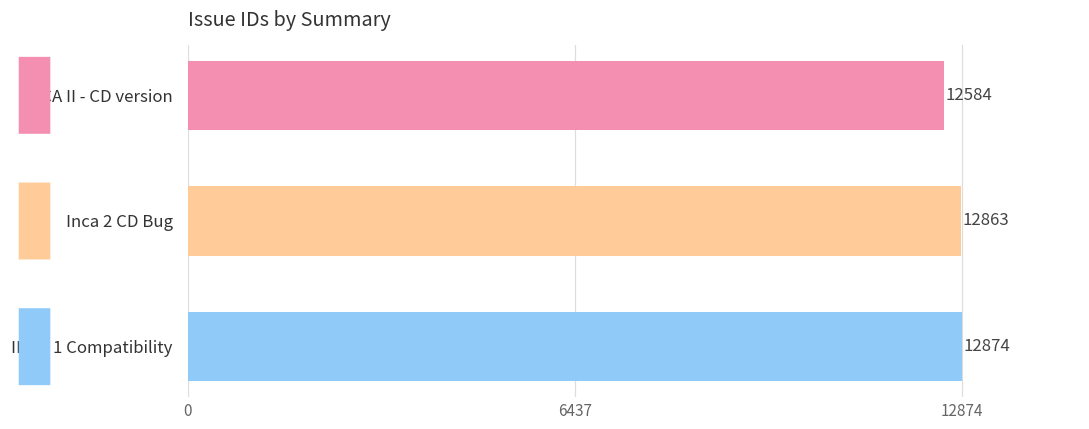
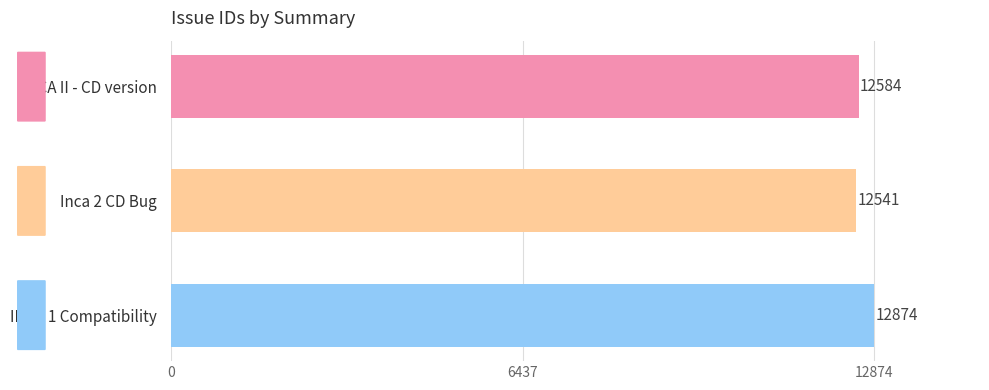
  {
    "INCA II - CD version": 12584,
-   "Inca 2 CD Bug": 12863,
+   "Inca 2 CD Bug": 12541,
    "INCA 1 Compatibility": 12874
  }
